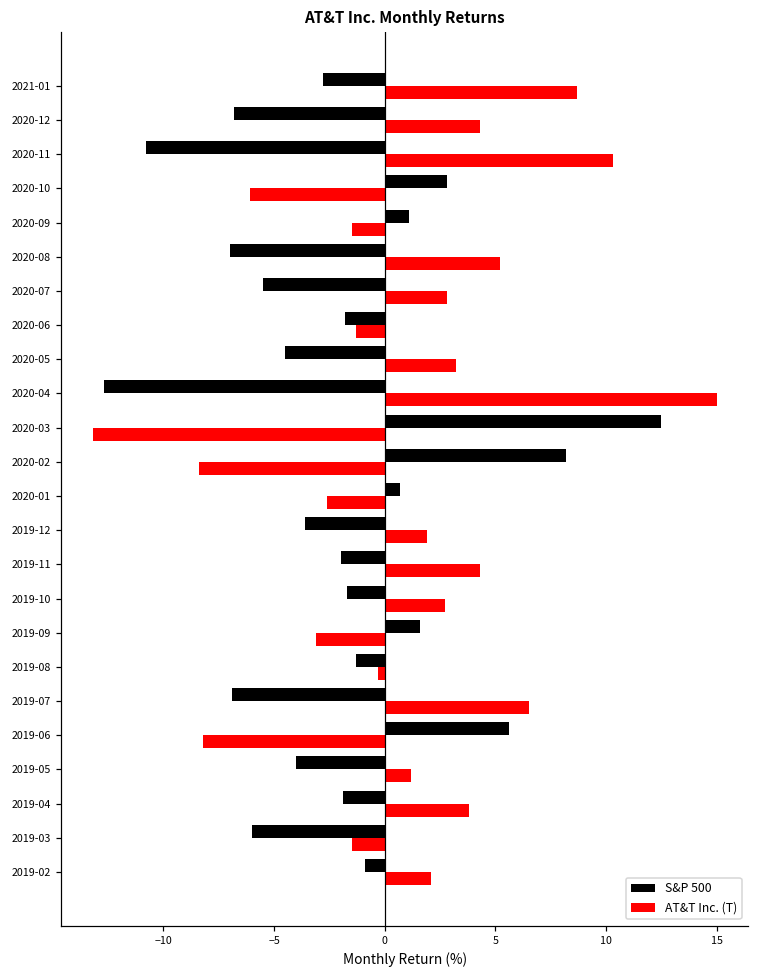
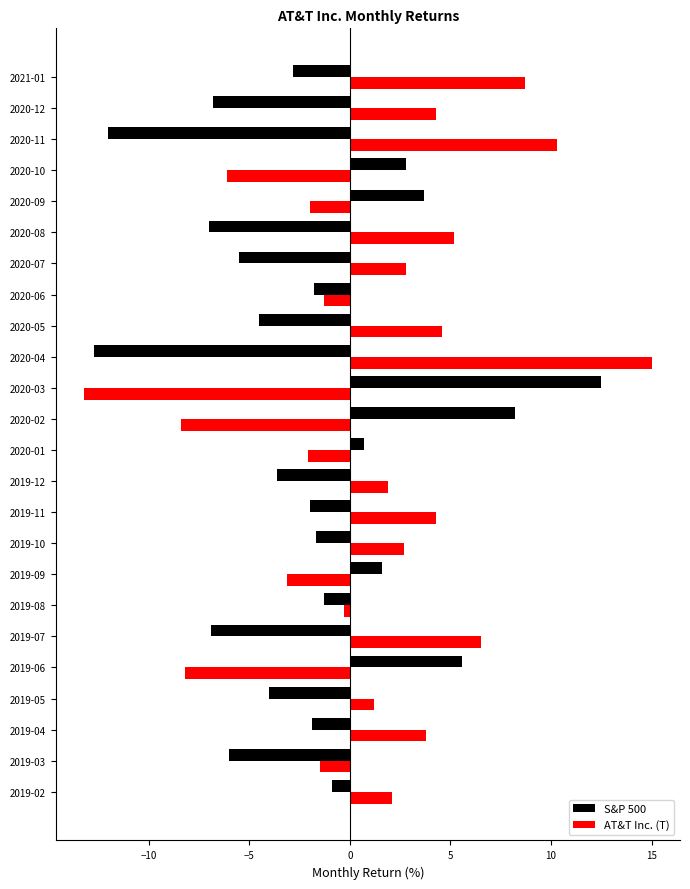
  {
    "S&P 500": {
      "2021-01": -2.8,
      "2020-12": -6.8,
-     "2020-11": -10.8,
+     "2020-11": -12.0,
      "2020-10": 2.8,
-     "2020-09": 1.1,
+     "2020-09": 3.7,
      "2020-08": -7.0,
      "2020-07": -5.5,
      "2020-06": -1.8,
      "2020-05": -4.5,
      "2020-04": -12.7,
      "2020-03": 12.5,
      "2020-02": 8.2,
      "2020-01": 0.7,
      "2019-12": -3.6,
      "2019-11": -2.0,
      "2019-10": -1.7,
      "2019-09": 1.6,
      "2019-08": -1.3,
      "2019-07": -6.9,
      "2019-06": 5.6,
      "2019-05": -4.0,
      "2019-04": -1.9,
      "2019-03": -6.0,
      "2019-02": -0.9
    },
    "AT&T Inc. (T)": {
      "2021-01": 8.7,
      "2020-12": 4.3,
      "2020-11": 10.3,
      "2020-10": -6.1,
-     "2020-09": -1.5,
+     "2020-09": -2.0,
      "2020-08": 5.2,
      "2020-07": 2.8,
      "2020-06": -1.3,
-     "2020-05": 3.2,
+     "2020-05": 4.6,
      "2020-04": 15.0,
      "2020-03": -13.2,
      "2020-02": -8.4,
-     "2020-01": -2.6,
+     "2020-01": -2.1,
      "2019-12": 1.9,
      "2019-11": 4.3,
      "2019-10": 2.7,
      "2019-09": -3.1,
      "2019-08": -0.3,
      "2019-07": 6.5,
      "2019-06": -8.2,
      "2019-05": 1.2,
      "2019-04": 3.8,
      "2019-03": -1.5,
      "2019-02": 2.1
    }
  }
